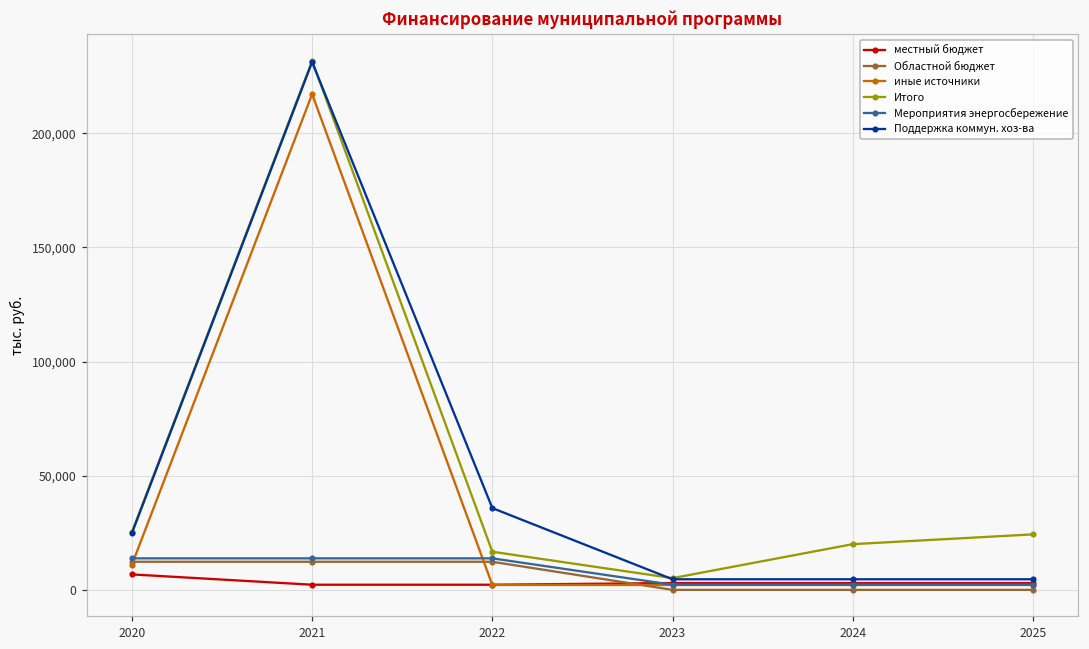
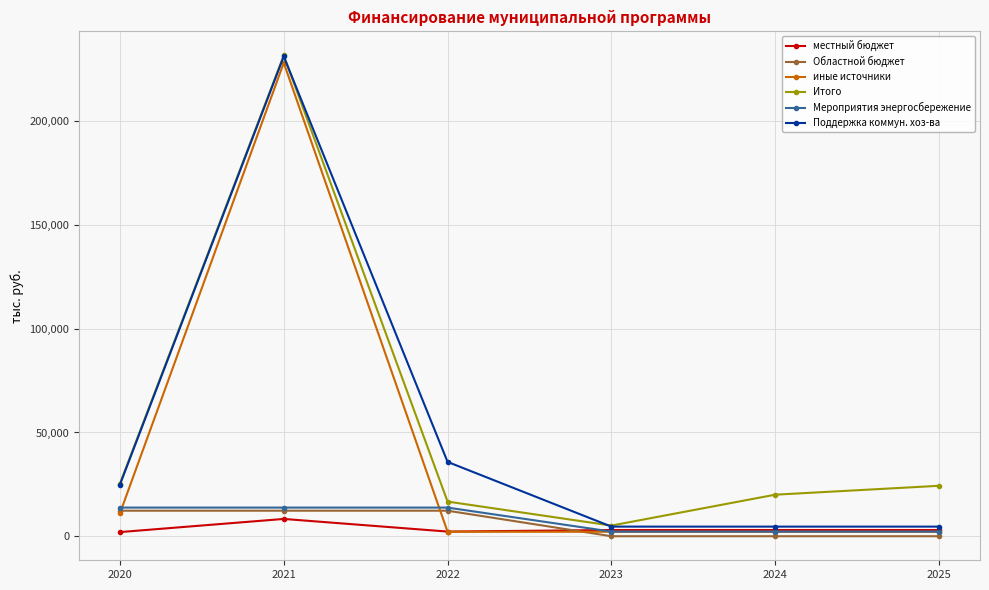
  {
    "местный бюджет": {
-     "2020": "7,000",
-     "2021": "2,000"
+     "2020": "2,000",
+     "2021": "8,000"
    },
    "Областной бюджет": {
      "2020": "12,000",
      "2021": "12,000",
      "2022": "12,000",
      "2023": "0",
      "2024": "0",
      "2025": "0"
    },
    "иные источники": {
      "2020": "11,000",
-     "2021": "217,000"
+     "2021": "228,000"
    },
    "Итого": {
      "2022": "17,000",
      "2024": "20,000",
      "2025": "24,000"
    },
    "Мероприятия энергосбережение": {
      "2020": "14,000",
      "2021": "14,000",
      "2022": "14,000"
    },
    "Поддержка коммун. хоз-ва": {
      "2022": "36,000",
      "2024": "5,000",
      "2025": "5,000"
    }
  }
